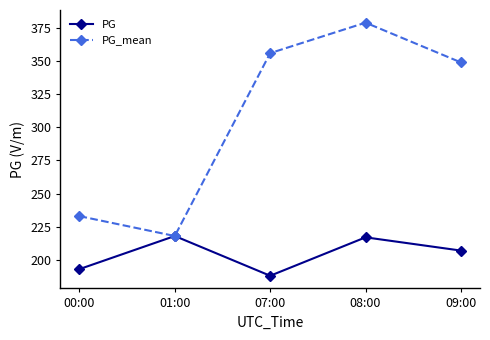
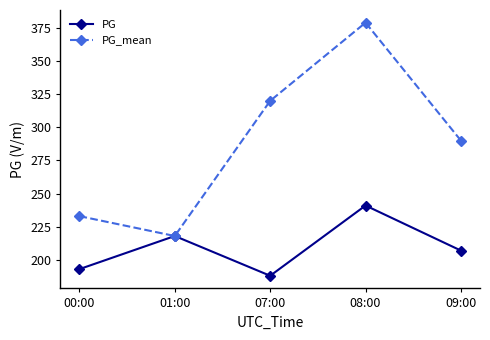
  {
    "PG": {
      "00:00": 193,
      "07:00": 188,
-     "08:00": 217,
+     "08:00": 241,
      "09:00": 207
    },
    "PG_mean": {
      "00:00": 233,
-     "07:00": 356,
+     "07:00": 320,
      "08:00": 379,
-     "09:00": 349
+     "09:00": 290
    }
  }
